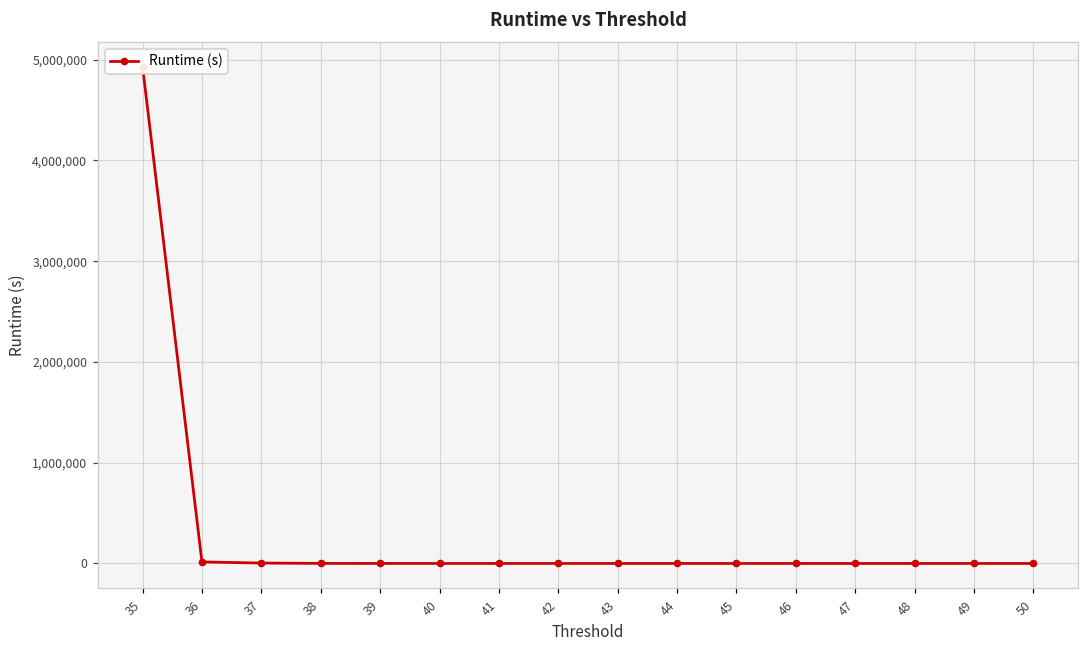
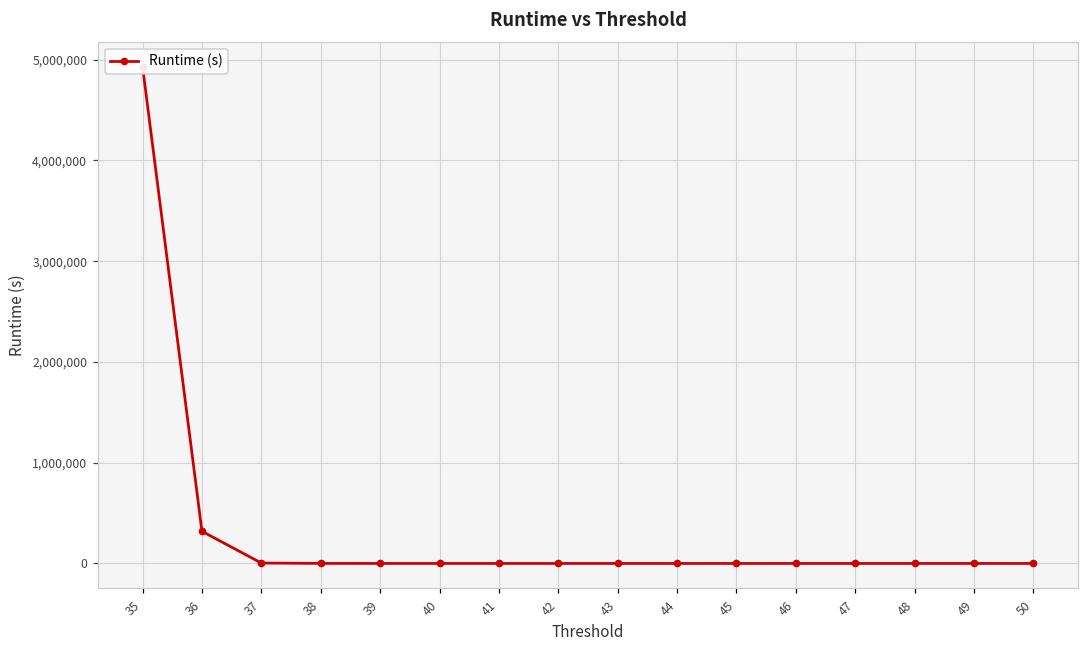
  {
-   "36": "0",
+   "36": "300,000",
    "37": "0",
    "38": "0",
    "39": "0",
    "40": "0",
    "41": "0",
    "42": "0",
    "43": "0",
    "44": "0",
    "45": "0",
    "46": "0",
    "47": "0",
    "48": "0",
    "49": "0",
    "50": "0"
  }
